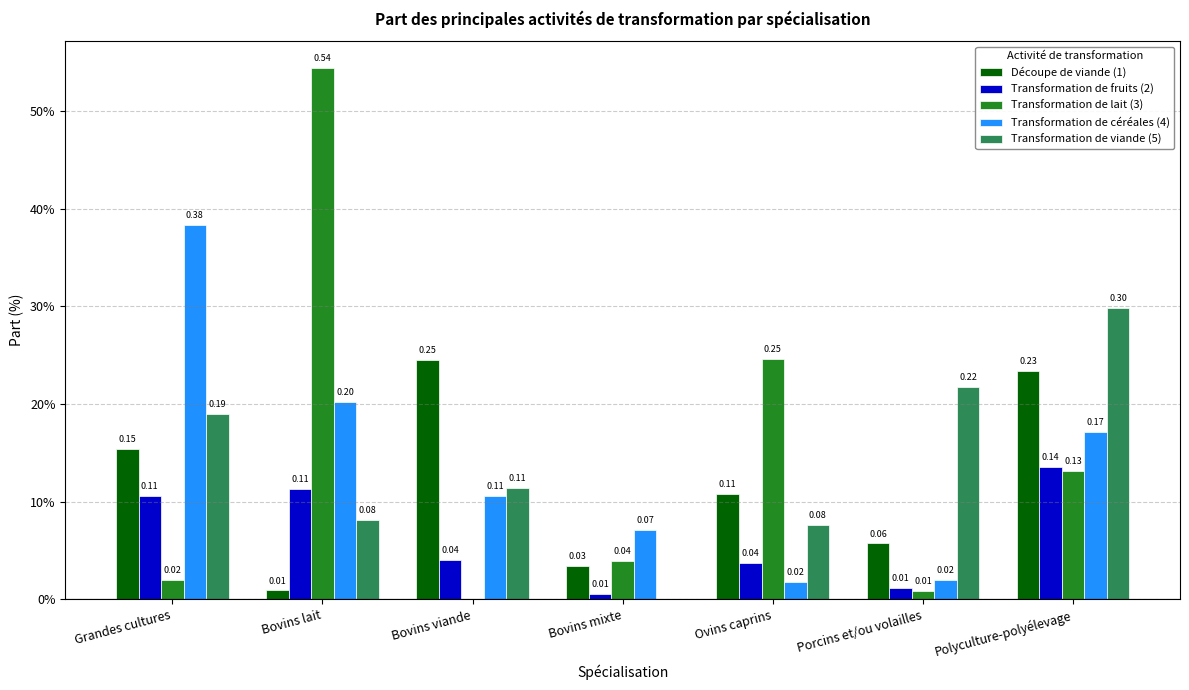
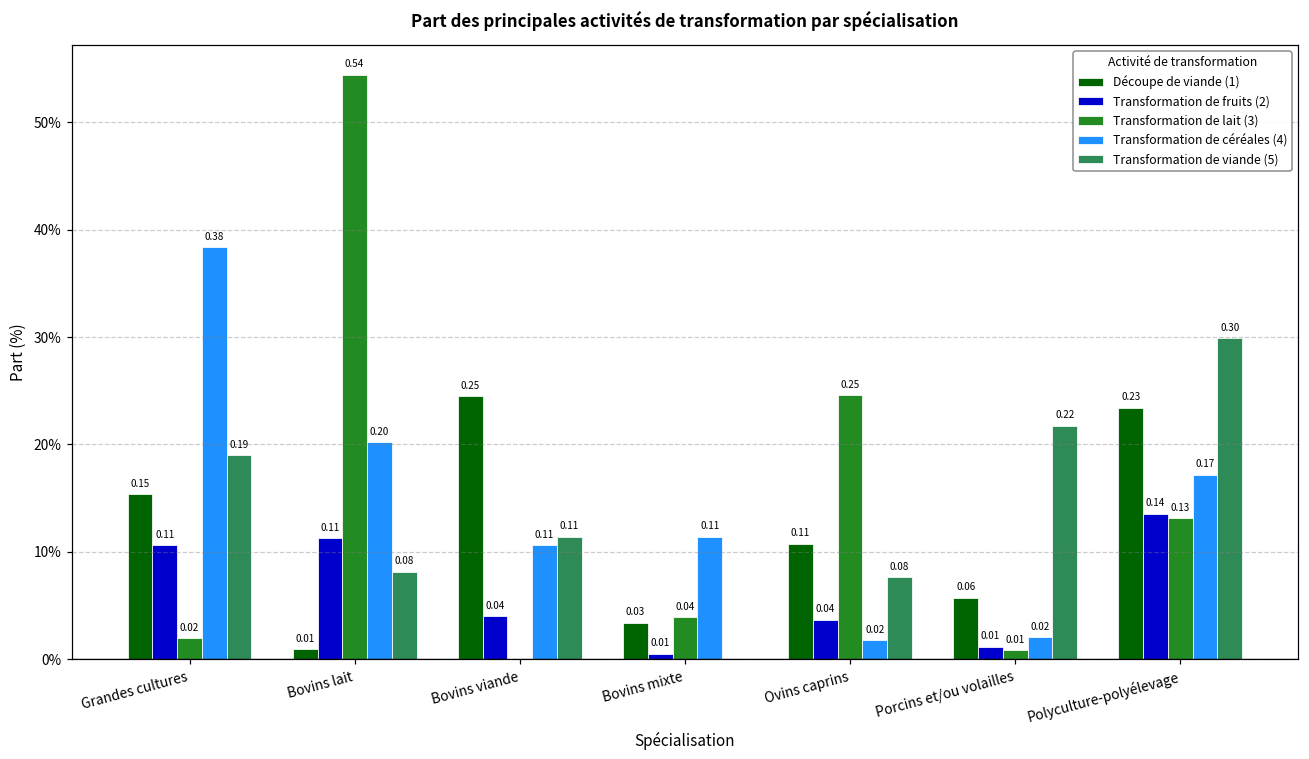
  {
    "Découpe de viande (1)": {
      "Grandes cultures": 0.15,
      "Bovins lait": 0.01,
      "Bovins viande": 0.25,
      "Bovins mixte": 0.03,
      "Ovins caprins": 0.11,
      "Porcins et/ou volailles": 0.06,
      "Polyculture-polyélevage": 0.23
    },
    "Transformation de fruits (2)": {
      "Grandes cultures": 0.11,
      "Bovins lait": 0.11,
      "Bovins viande": 0.04,
      "Bovins mixte": 0.01,
      "Ovins caprins": 0.04,
      "Porcins et/ou volailles": 0.01,
      "Polyculture-polyélevage": 0.14
    },
    "Transformation de céréales (4)": {
      "Grandes cultures": 0.38,
      "Bovins lait": 0.20,
      "Bovins viande": 0.11,
-     "Bovins mixte": 0.07,
+     "Bovins mixte": 0.11,
      "Ovins caprins": 0.02,
      "Porcins et/ou volailles": 0.02,
      "Polyculture-polyélevage": 0.17
    }
  }
